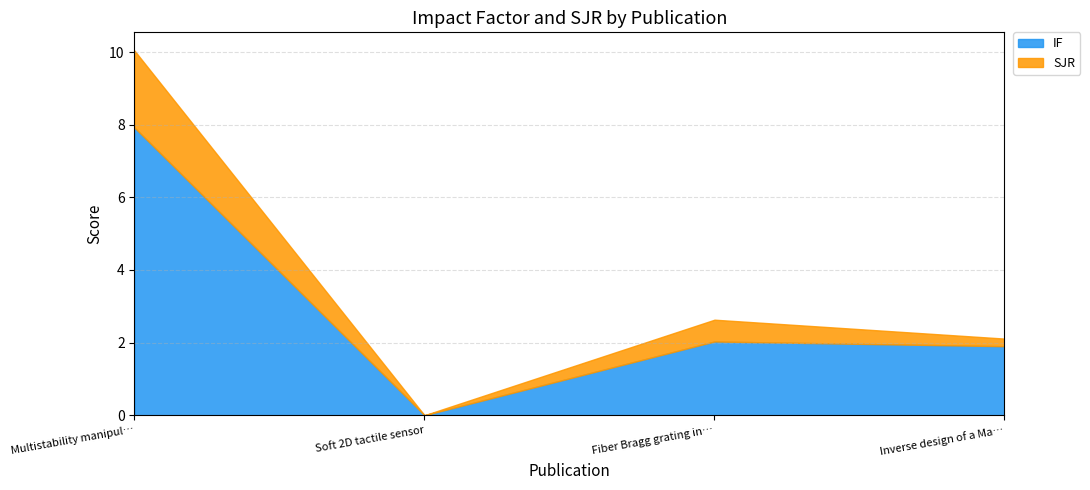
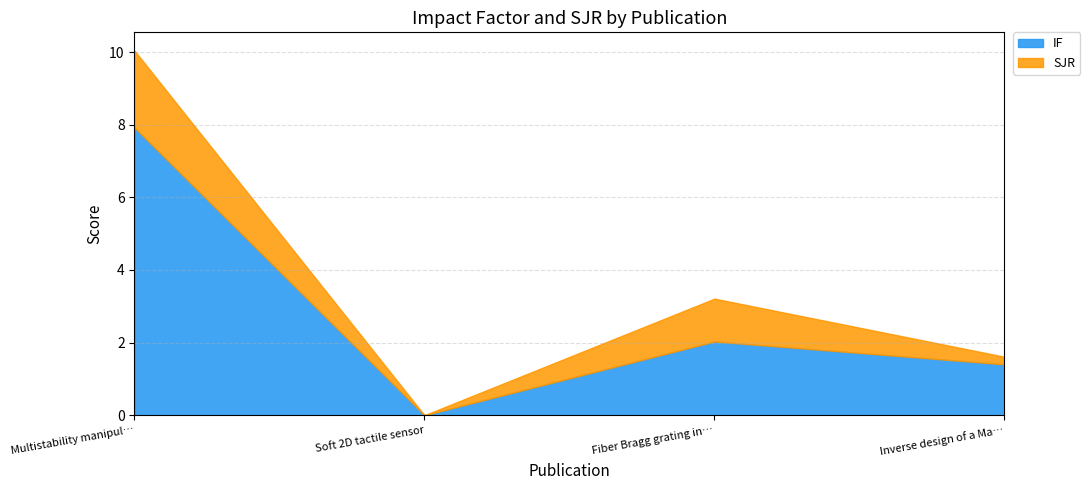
  {
    "IF": {
      "Multistability manipul…": 7.9,
      "Fiber Bragg grating in…": 2.0,
-     "Inverse design of a Ma…": 1.9
+     "Inverse design of a Ma…": 1.4
    },
    "SJR": {
      "Multistability manipul…": 2.1,
-     "Fiber Bragg grating in…": 0.6,
+     "Fiber Bragg grating in…": 1.2,
      "Inverse design of a Ma…": 0.2
    }
  }
